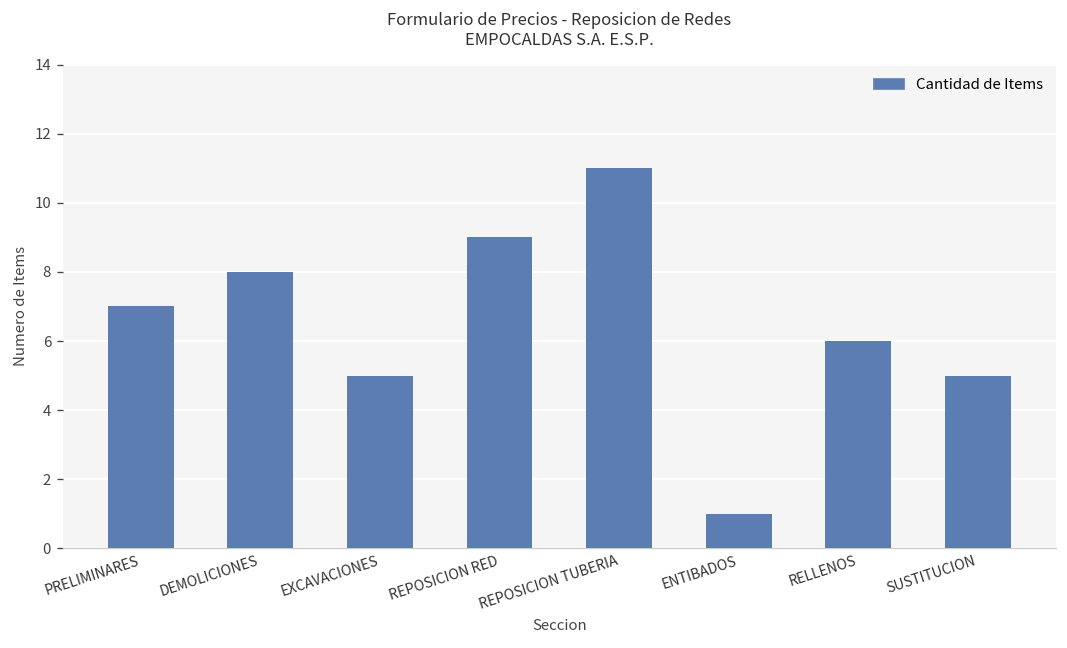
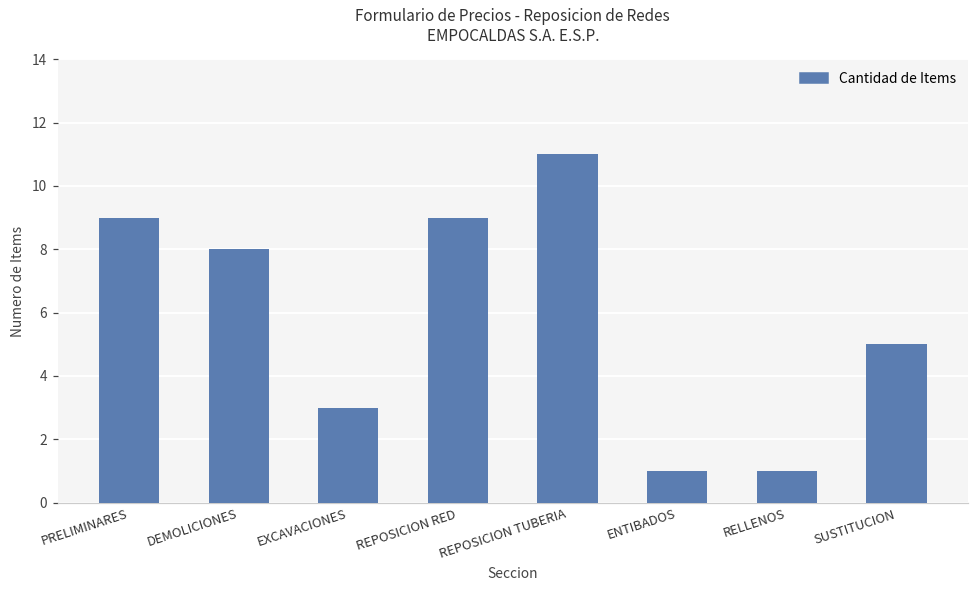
  {
-   "PRELIMINARES": 7,
+   "PRELIMINARES": 9,
    "DEMOLICIONES": 8,
-   "EXCAVACIONES": 5,
+   "EXCAVACIONES": 3,
    "REPOSICION RED": 9,
    "REPOSICION TUBERIA": 11,
    "ENTIBADOS": 1,
-   "RELLENOS": 6,
+   "RELLENOS": 1,
    "SUSTITUCION": 5
  }
